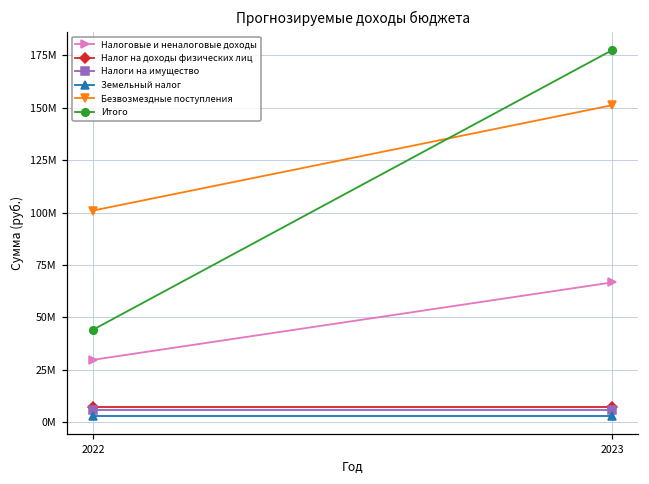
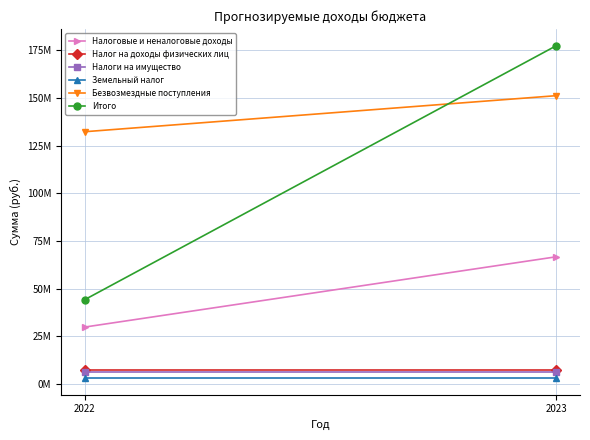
  {
    "Налоговые и неналоговые доходы": {
      "2022": 30000000,
      "2023": 67000000
    },
    "Земельный налог": {
      "2022": 3000000,
      "2023": 3000000
    },
    "Безвозмездные поступления": {
-     "2022": 101000000,
+     "2022": 132000000,
      "2023": 151000000
    },
    "Итого": {
      "2022": 44000000,
      "2023": 177000000
    }
  }
